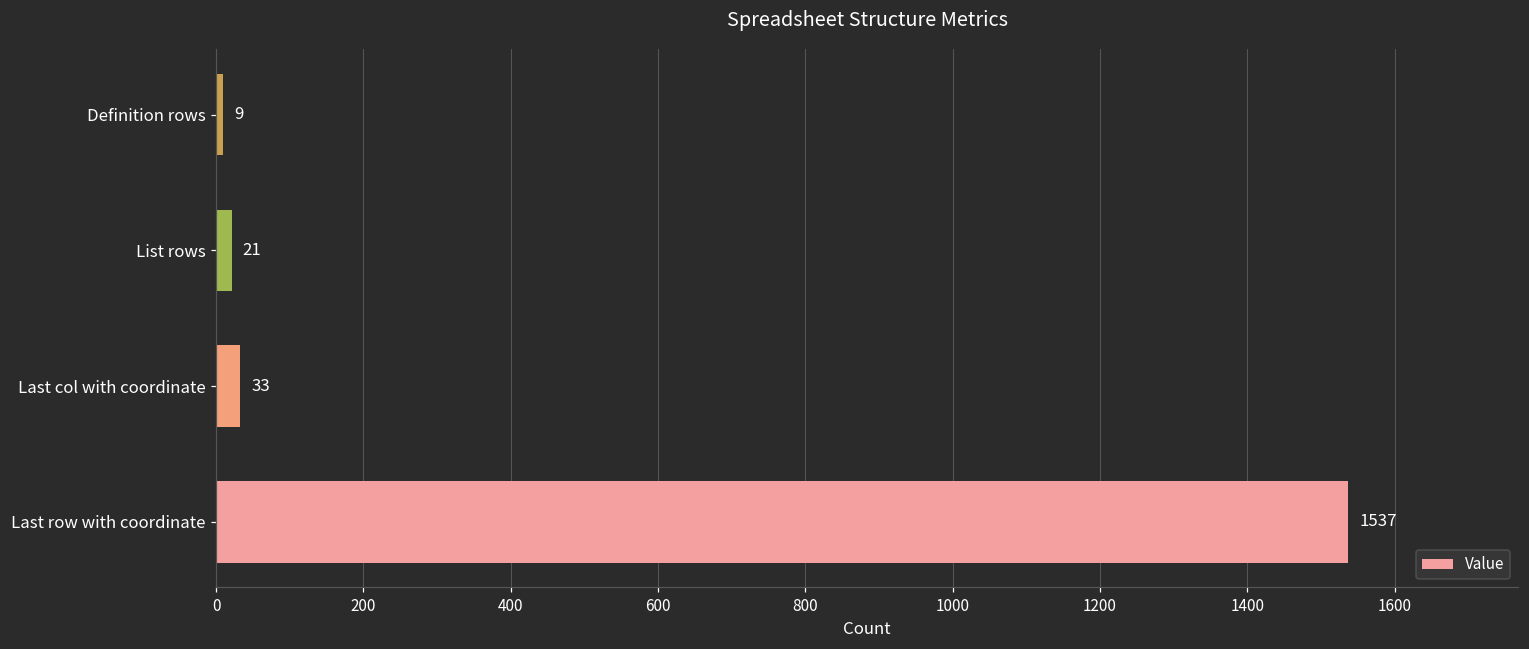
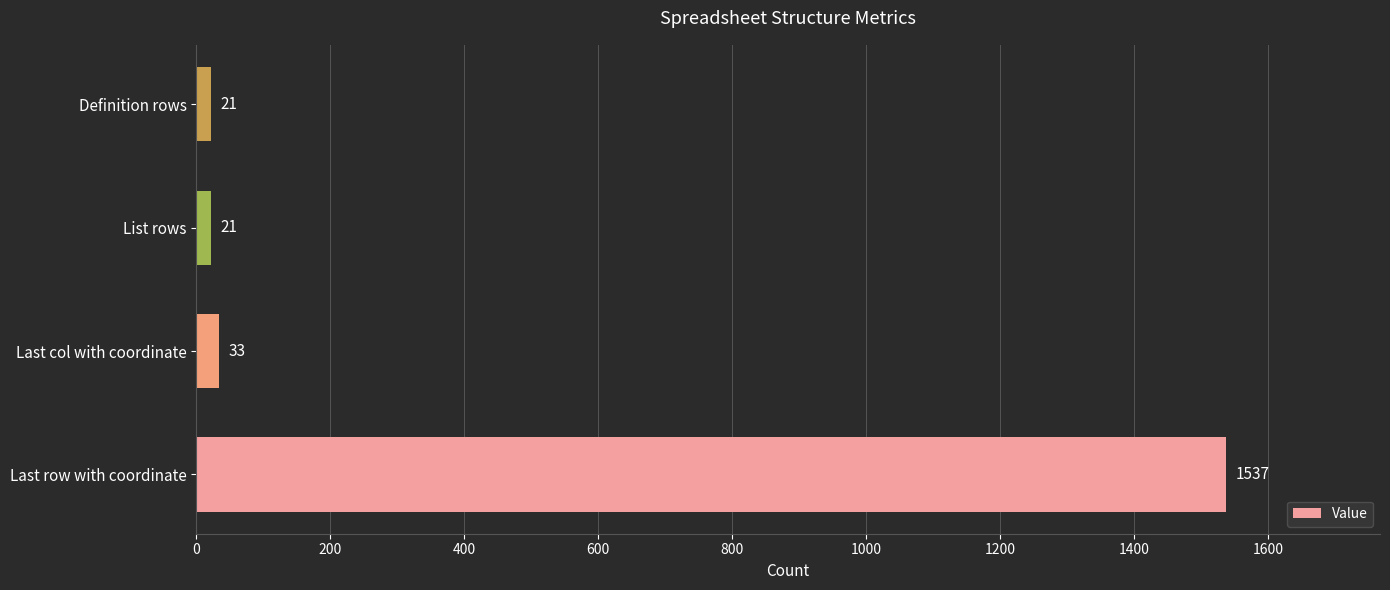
  {
-   "Definition rows": 9,
+   "Definition rows": 21,
    "List rows": 21,
    "Last col with coordinate": 33,
    "Last row with coordinate": 1537
  }
